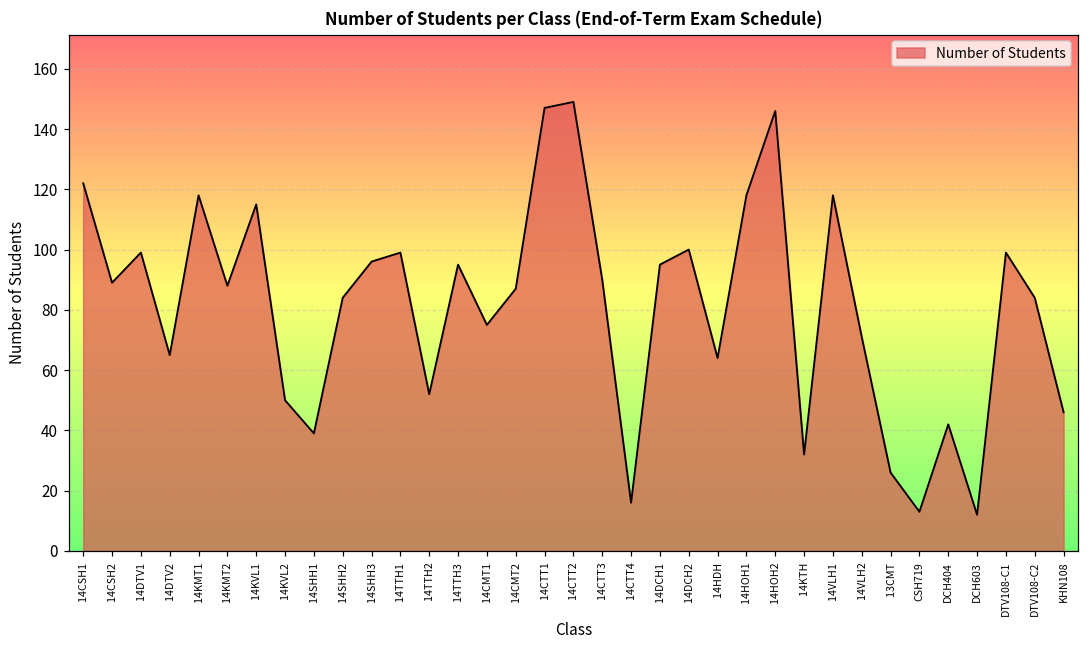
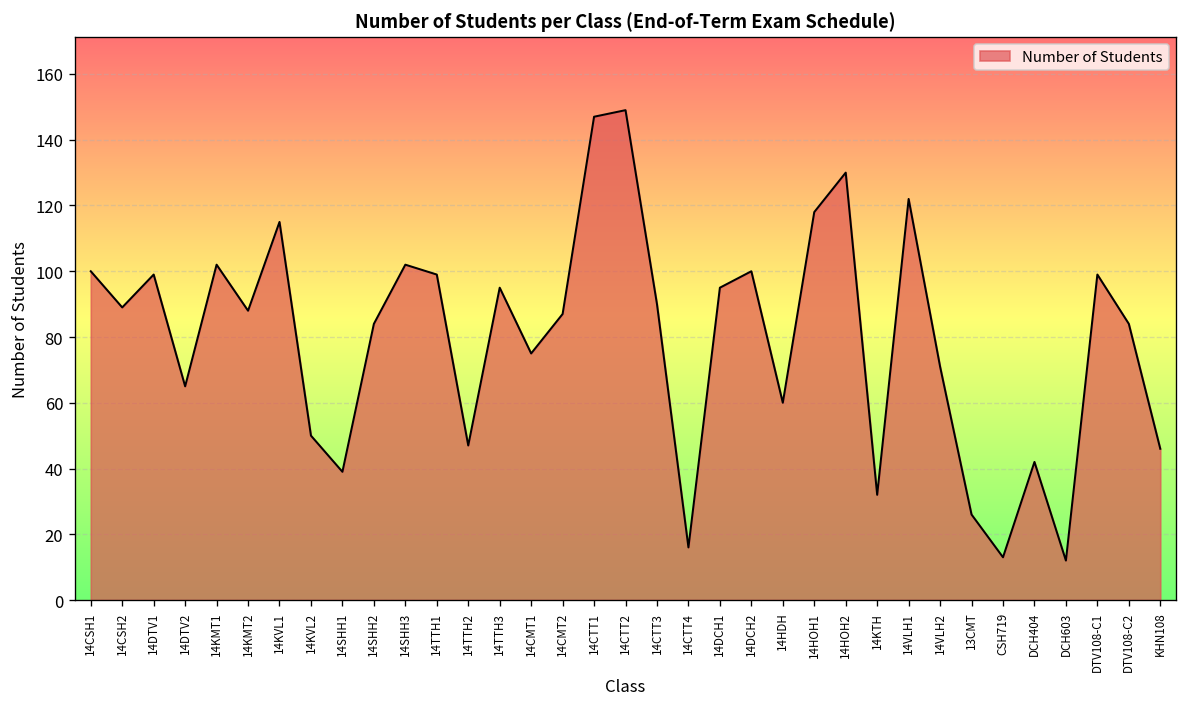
  {
-   "14CSH1": 122,
+   "14CSH1": 100,
    "14CSH2": 89,
    "14DTV1": 99,
    "14DTV2": 65,
-   "14KMT1": 118,
+   "14KMT1": 102,
    "14KMT2": 88,
    "14KVL1": 115,
    "14KVL2": 50,
    "14SHH1": 39,
    "14SHH2": 84,
-   "14SHH3": 96,
+   "14SHH3": 102,
    "14TTH1": 99,
-   "14TTH2": 52,
+   "14TTH2": 47,
    "14TTH3": 95,
    "14CMT1": 75,
    "14CMT2": 87,
    "14CTT1": 147,
    "14CTT2": 149,
    "14CTT3": 90,
    "14CTT4": 16,
    "14DCH1": 95,
    "14DCH2": 100,
-   "14HDH": 64,
+   "14HDH": 60,
    "14HOH1": 118,
-   "14HOH2": 146,
+   "14HOH2": 130,
    "14KTH": 32,
-   "14VLH1": 118,
+   "14VLH1": 122,
    "14VLH2": 71,
    "13CMT": 26,
    "CSH719": 13,
    "DCH404": 42,
    "DCH603": 12,
    "DTV108-C1": 99,
    "DTV108-C2": 84,
    "KHN108": 46
  }
